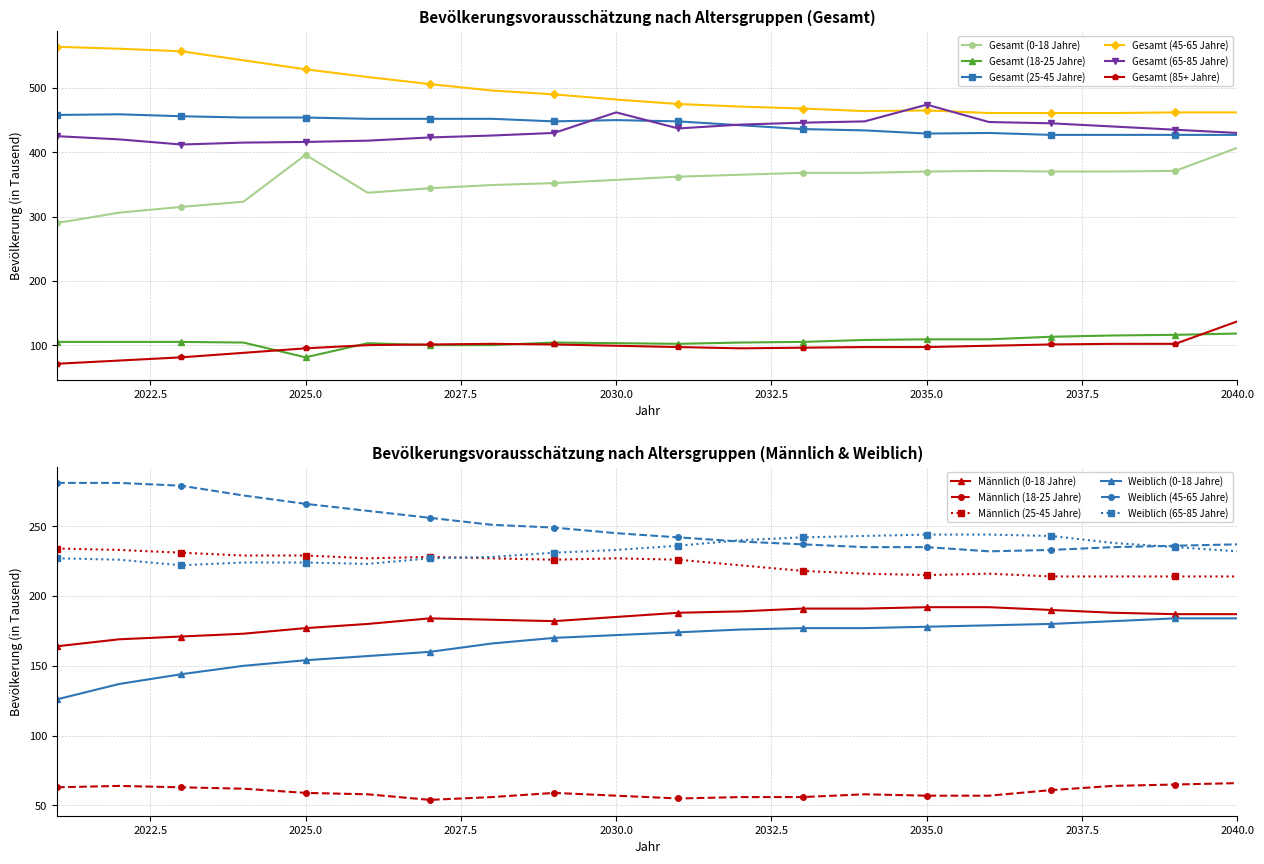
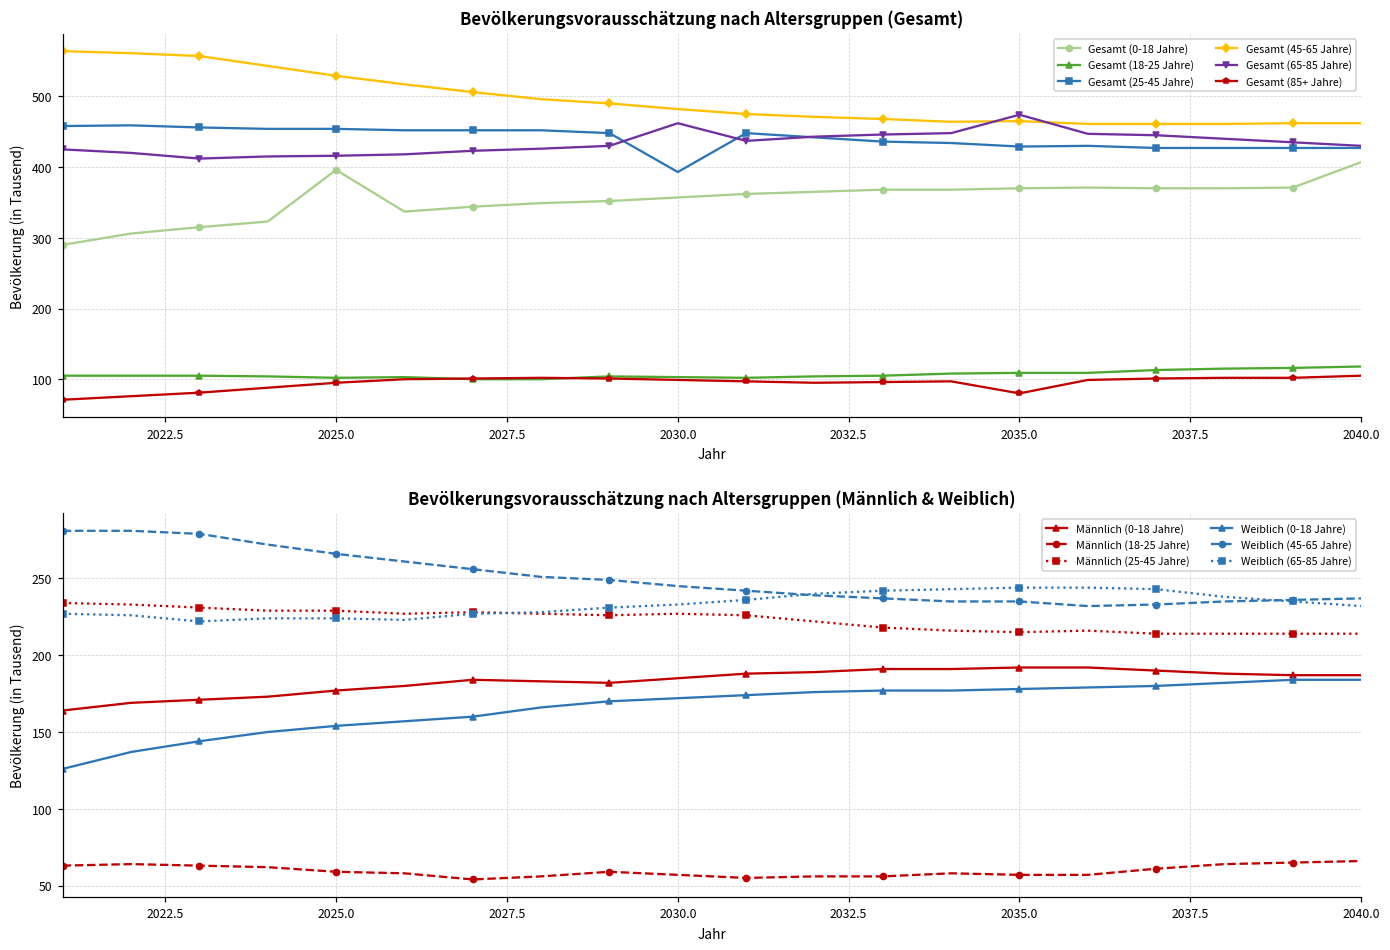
  {
    "Bevölkerungsvorausschätzung nach Altersgruppen (Gesamt)": {
      "Gesamt (0-18 Jahre)": {
        "2025.0": 400,
        "2030.0": 360,
        "2035.0": 370,
        "2040.0": 410
      },
      "Gesamt (18-25 Jahre)": {
-       "2025.0": 80,
+       "2025.0": 100,
        "2030.0": 100,
        "2035.0": 110,
        "2040.0": 120
      },
      "Gesamt (25-45 Jahre)": {
        "2025.0": 450,
-       "2030.0": 450,
+       "2030.0": 390,
        "2035.0": 430
      },
      "Gesamt (45-65 Jahre)": {
        "2025.0": 530,
        "2030.0": 480,
        "2035.0": 470,
        "2040.0": 460
      },
      "Gesamt (65-85 Jahre)": {
        "2025.0": 420,
        "2030.0": 460,
        "2035.0": 470
      },
      "Gesamt (85+ Jahre)": {
        "2025.0": 100,
        "2030.0": 100,
-       "2035.0": 100,
-       "2040.0": 140
+       "2035.0": 80,
+       "2040.0": 110
      }
    }
  }
